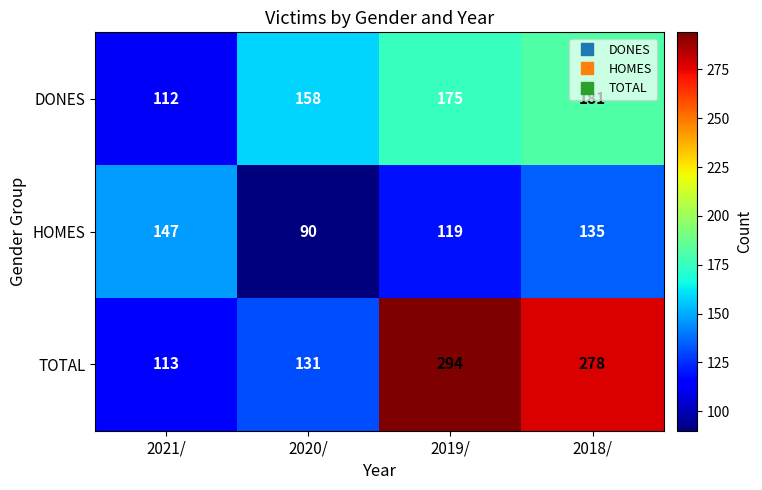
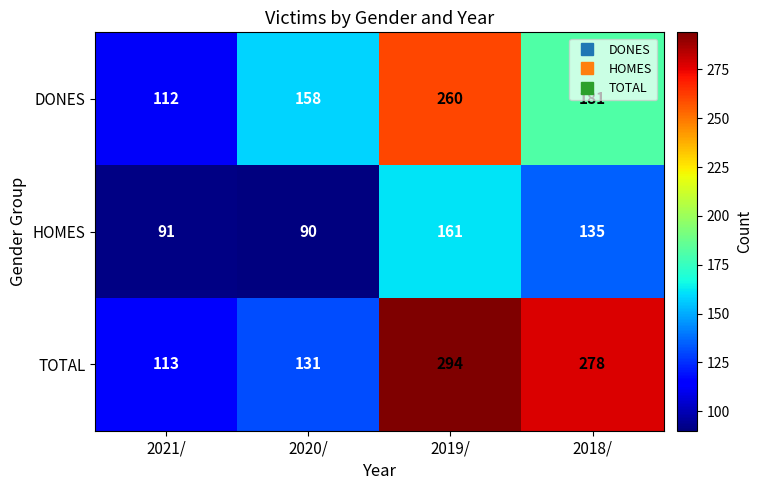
  {
    "DONES": {
      "2021/": 112,
      "2020/": 158,
-     "2019/": 175
+     "2019/": 260
    },
    "HOMES": {
-     "2021/": 147,
+     "2021/": 91,
      "2020/": 90,
-     "2019/": 119,
+     "2019/": 161,
      "2018/": 135
    },
    "TOTAL": {
      "2021/": 113,
      "2020/": 131,
      "2019/": 294,
      "2018/": 278
    }
  }
